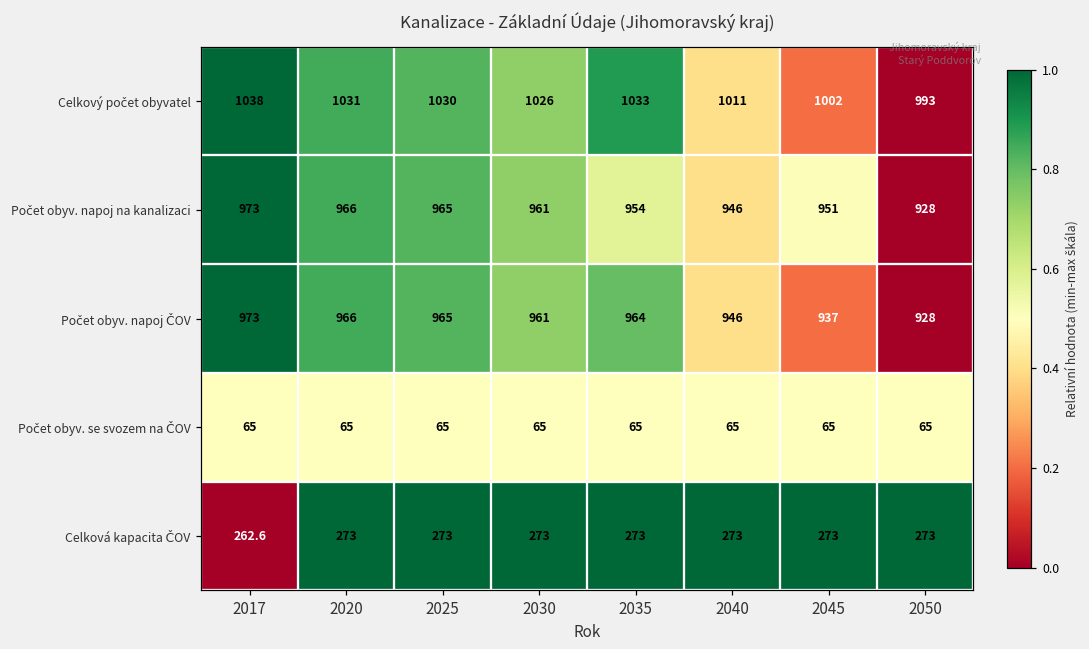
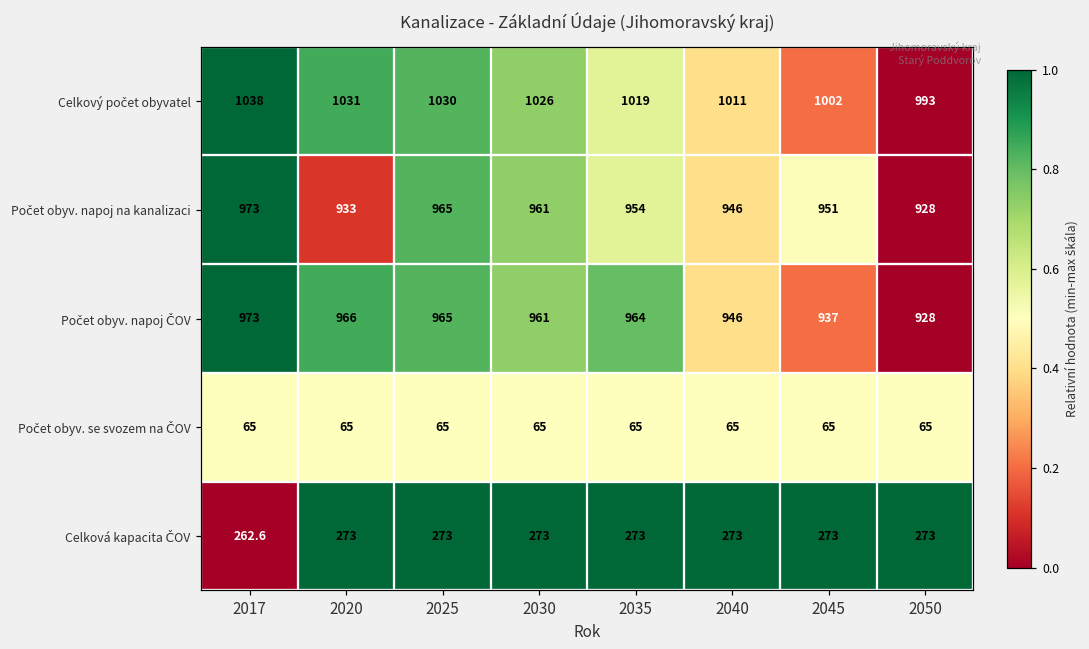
  {
    "Celkový počet obyvatel": {
      "2017": 1038,
      "2020": 1031,
      "2025": 1030,
      "2030": 1026,
-     "2035": 1033,
+     "2035": 1019,
      "2040": 1011,
      "2045": 1002
    },
    "Počet obyv. napoj na kanalizaci": {
      "2017": 973,
-     "2020": 966,
+     "2020": 933,
      "2025": 965,
      "2030": 961,
      "2035": 954,
      "2040": 946,
      "2045": 951,
      "2050": 928
    },
    "Počet obyv. napoj ČOV": {
      "2017": 973,
      "2020": 966,
      "2025": 965,
      "2030": 961,
      "2035": 964,
      "2040": 946,
      "2045": 937,
      "2050": 928
    },
    "Počet obyv. se svozem na ČOV": {
      "2017": 65,
      "2020": 65,
      "2025": 65,
      "2030": 65,
      "2035": 65,
      "2040": 65,
      "2045": 65,
      "2050": 65
    },
    "Celková kapacita ČOV": {
      "2017": 262.6,
      "2020": 273,
      "2025": 273,
      "2030": 273,
      "2035": 273,
      "2040": 273,
      "2045": 273,
      "2050": 273
    }
  }
